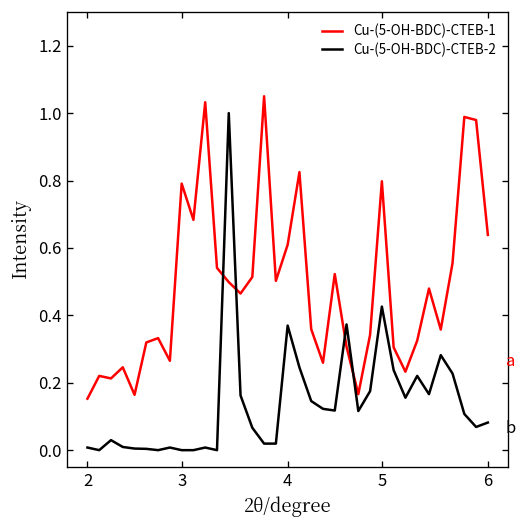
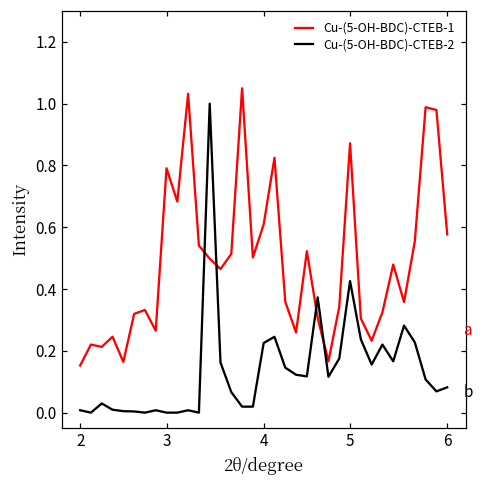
  {
    "Cu-(5-OH-BDC)-CTEB-1": {
      "2": 0.15,
      "3": 0.79,
      "4": 0.61,
-     "5": 0.80,
-     "6": 0.64
+     "5": 0.87,
+     "6": 0.58
    },
    "Cu-(5-OH-BDC)-CTEB-2": {
      "2": 0.01,
      "3": 0.00,
-     "4": 0.37,
+     "4": 0.23,
      "5": 0.43,
      "6": 0.08
    }
  }
